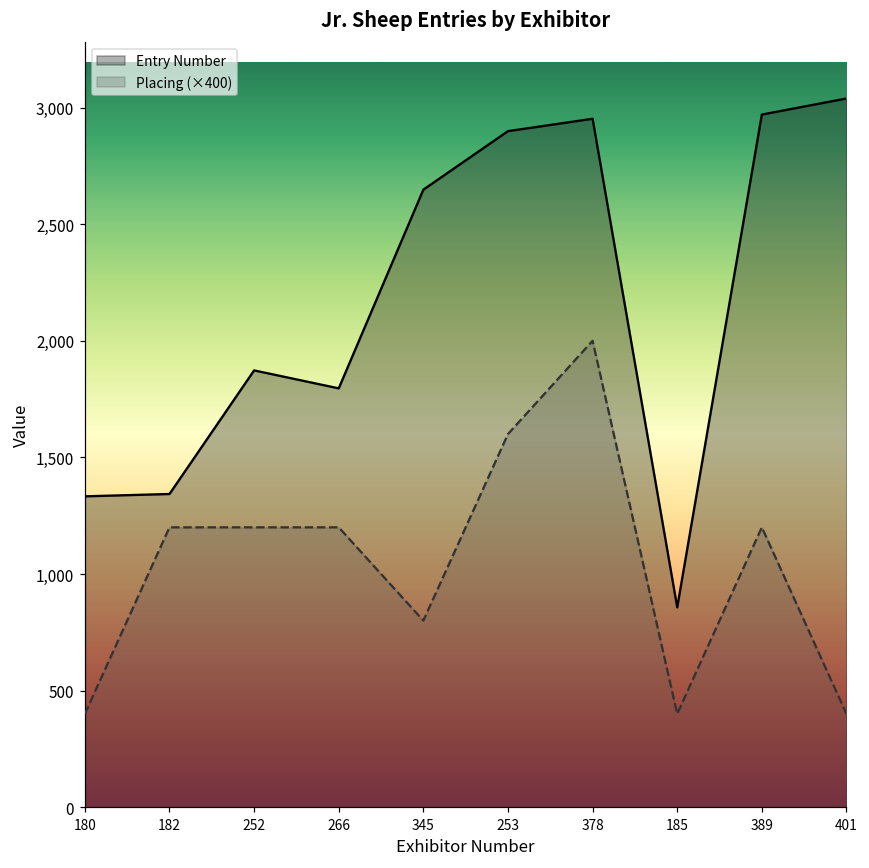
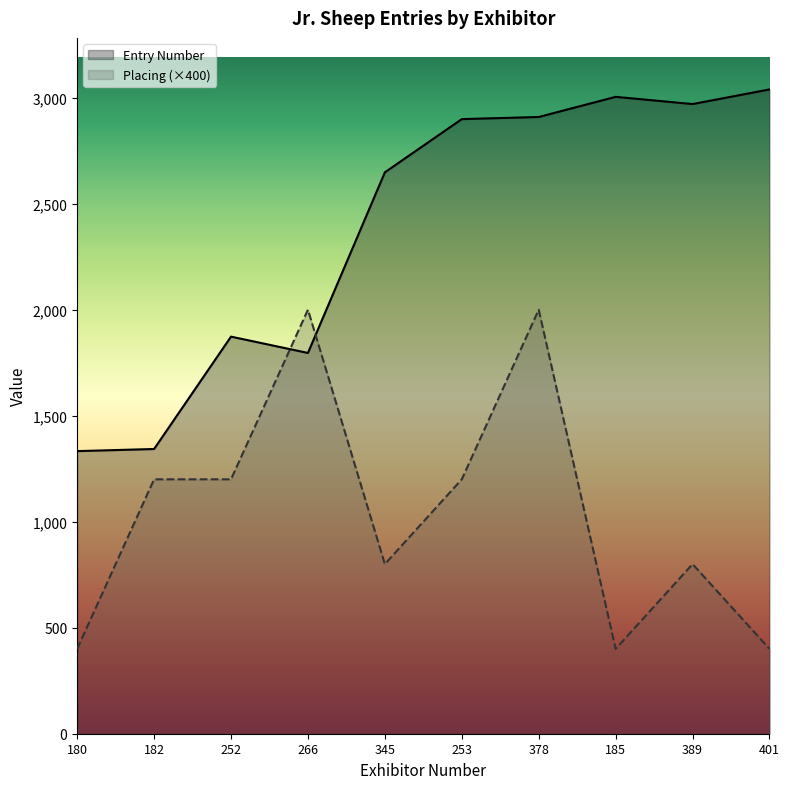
  {
    "Entry Number": {
      "180": "1,330",
      "182": "1,340",
      "252": "1,870",
      "266": "1,800",
      "345": "2,650",
      "253": "2,900",
-     "378": "2,950",
-     "185": "860",
+     "378": "2,910",
+     "185": "3,000",
      "389": "2,970",
      "401": "3,040"
    },
    "Placing (×400)": {
      "180": "400",
      "182": "1,200",
      "252": "1,200",
-     "266": "1,200",
+     "266": "2,000",
      "345": "800",
-     "253": "1,600",
+     "253": "1,200",
      "378": "2,000",
      "185": "400",
-     "389": "1,200",
+     "389": "800",
      "401": "400"
    }
  }
